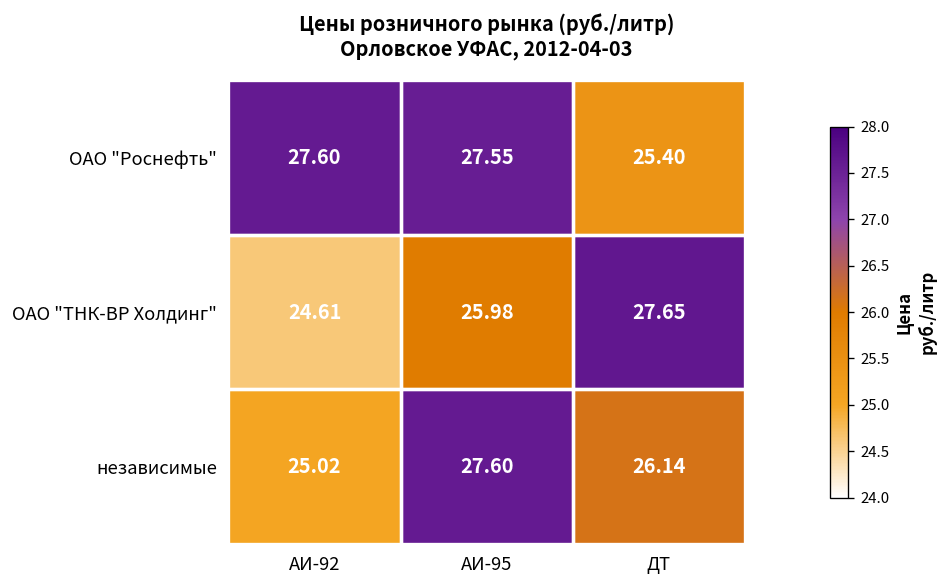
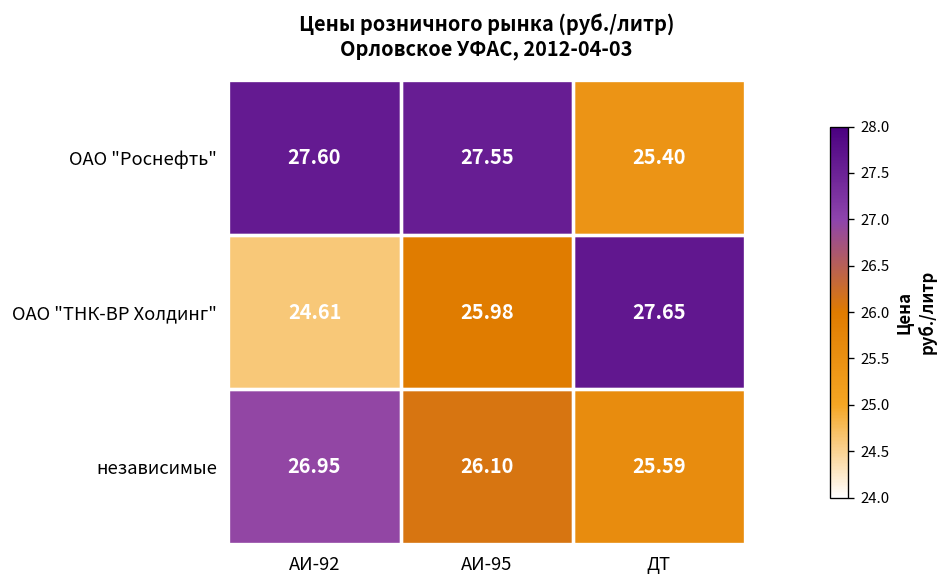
  {
    "ОАО \"Роснефть\"": {
      "АИ-92": 27.60,
      "АИ-95": 27.55,
      "ДТ": 25.40
    },
    "ОАО \"ТНК-ВР Холдинг\"": {
      "АИ-92": 24.61,
      "АИ-95": 25.98,
      "ДТ": 27.65
    },
    "независимые": {
-     "АИ-92": 25.02,
-     "АИ-95": 27.60,
-     "ДТ": 26.14
+     "АИ-92": 26.95,
+     "АИ-95": 26.10,
+     "ДТ": 25.59
    }
  }
